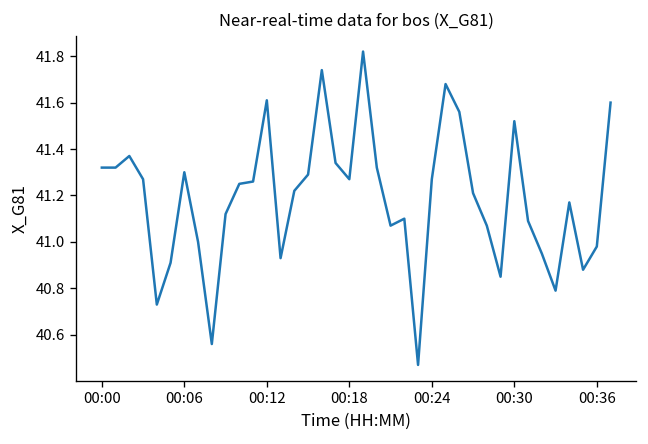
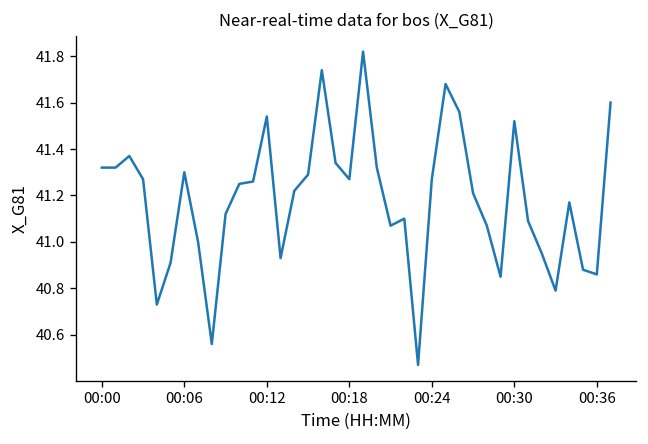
  {
    "00:00": 41.32,
    "00:06": 41.30,
-   "00:12": 41.61,
+   "00:12": 41.54,
    "00:18": 41.27,
    "00:24": 41.27,
    "00:30": 41.52,
-   "00:36": 40.98
+   "00:36": 40.86
  }
